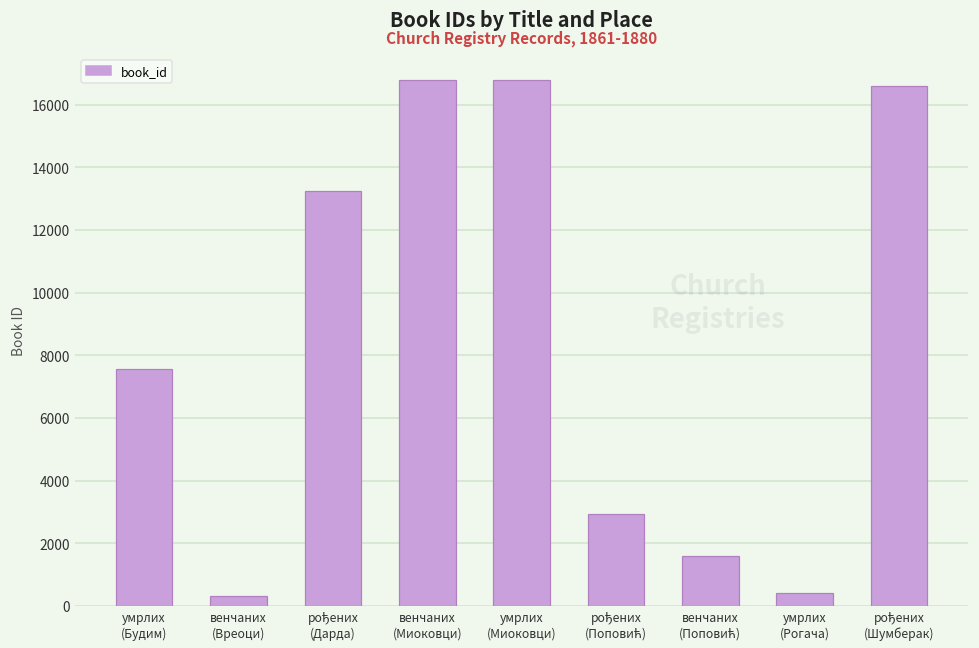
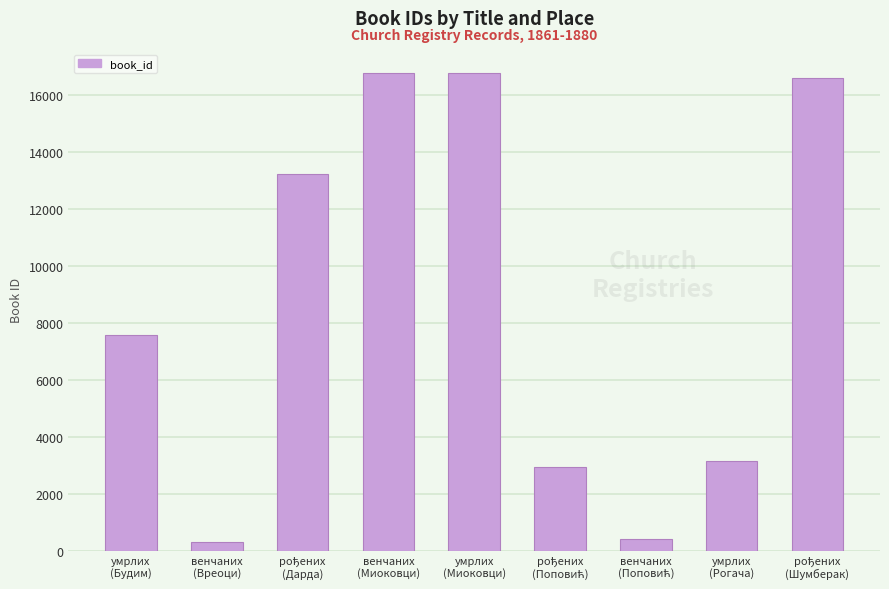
  {
    "умрлих (Будим)": 7600,
    "венчаних (Вреоци)": 300,
    "рођених (Дарда)": 13200,
    "венчаних (Миоковци)": 16800,
    "умрлих (Миоковци)": 16800,
    "рођених (Поповић)": 2900,
-   "венчаних (Поповић)": 1600,
-   "умрлих (Рогача)": 400,
+   "венчаних (Поповић)": 400,
+   "умрлих (Рогача)": 3200,
    "рођених (Шумберак)": 16600
  }
